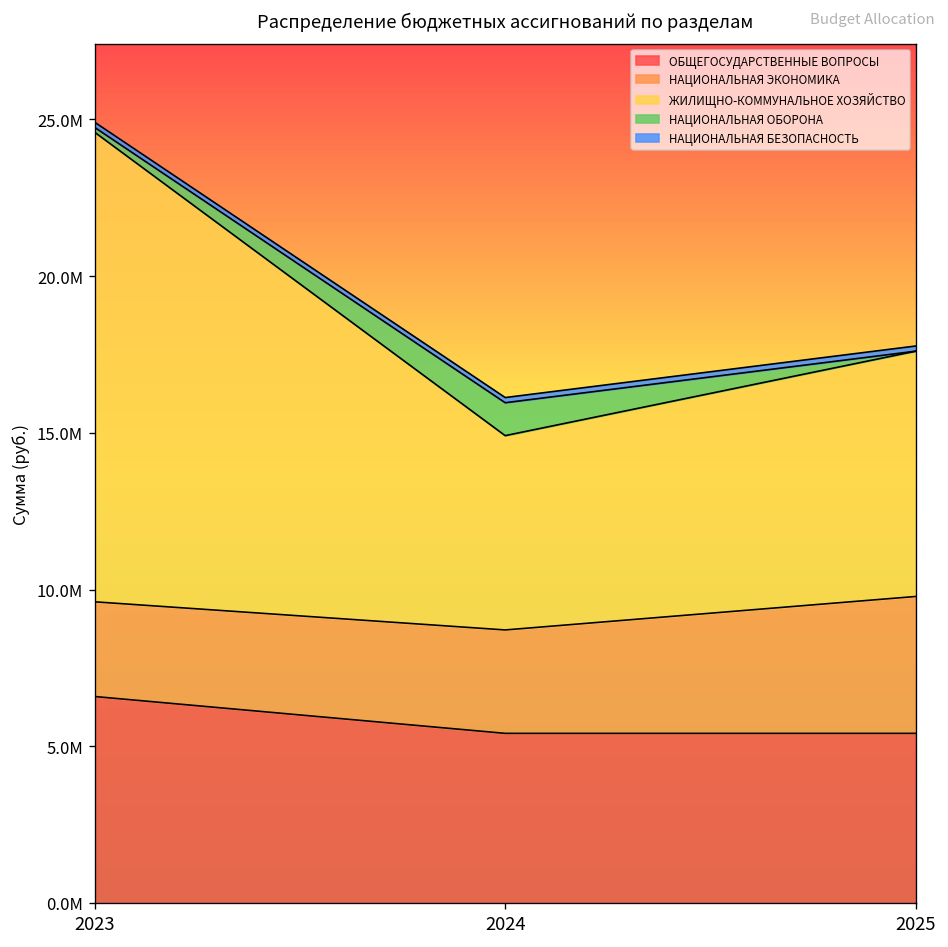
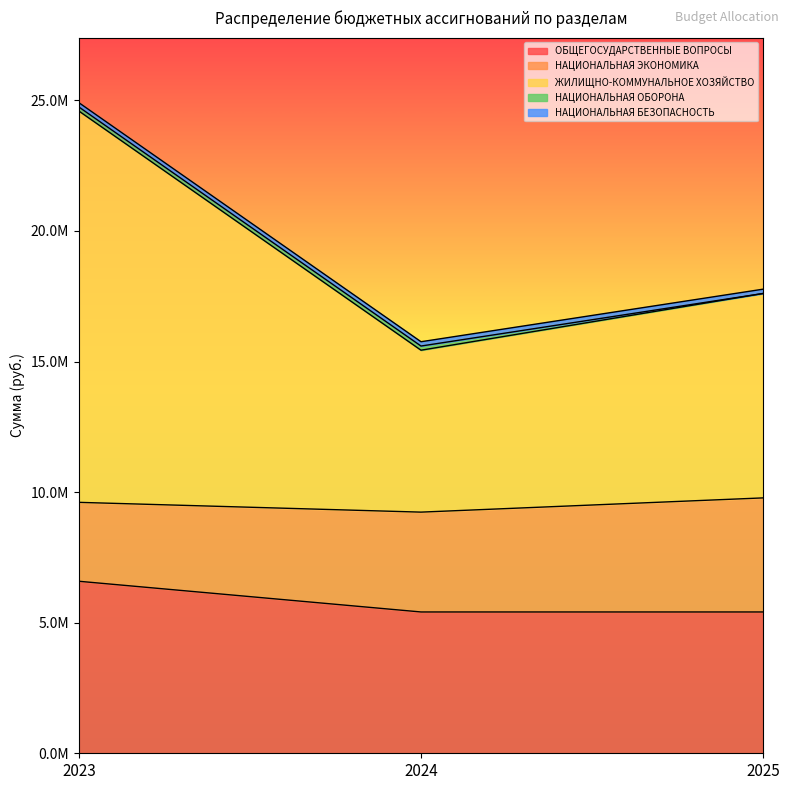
  {
    "ОБЩЕГОСУДАРСТВЕННЫЕ ВОПРОСЫ": {
      "2023": 6600000,
      "2024": 5400000,
      "2025": 5400000
    },
    "НАЦИОНАЛЬНАЯ ЭКОНОМИКА": {
      "2023": 3000000,
-     "2024": 3300000,
+     "2024": 3800000,
      "2025": 4400000
    },
    "ЖИЛИЩНО-КОММУНАЛЬНОЕ ХОЗЯЙСТВО": {
      "2023": 15000000,
      "2024": 6200000
    },
    "НАЦИОНАЛЬНАЯ ОБОРОНА": {
      "2023": 200000,
-     "2024": 1100000
+     "2024": 200000
    },
    "НАЦИОНАЛЬНАЯ БЕЗОПАСНОСТЬ": {
      "2023": 200000,
      "2024": 200000,
      "2025": 200000
    }
  }
